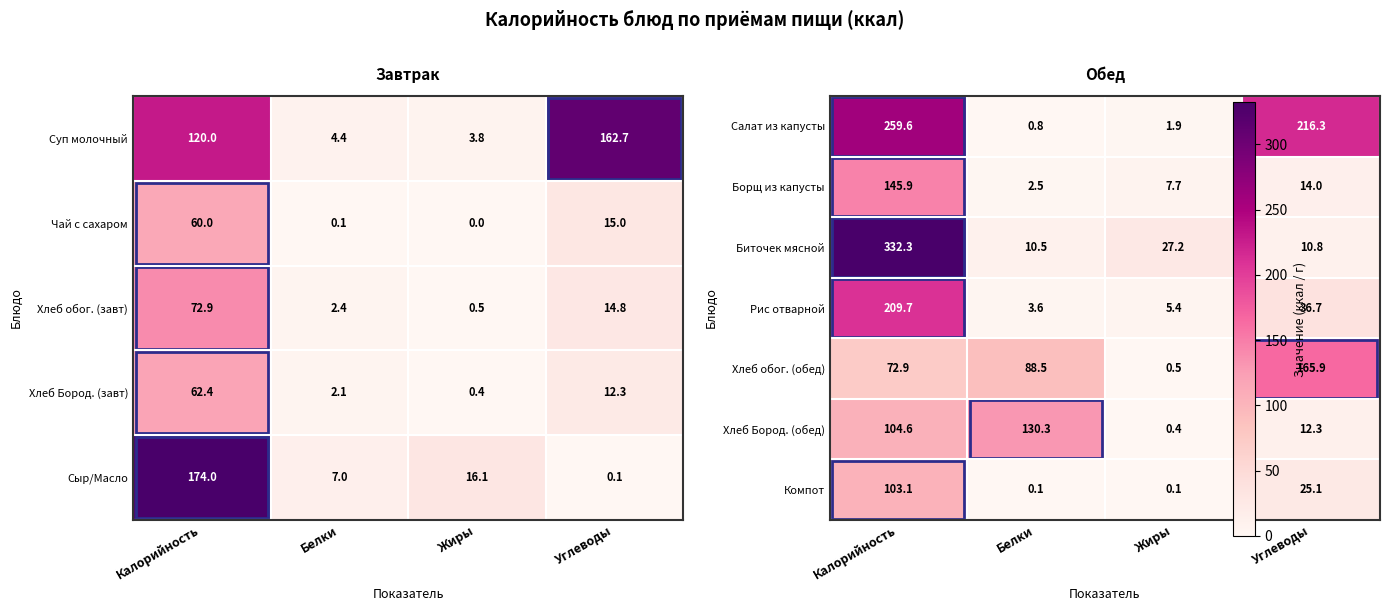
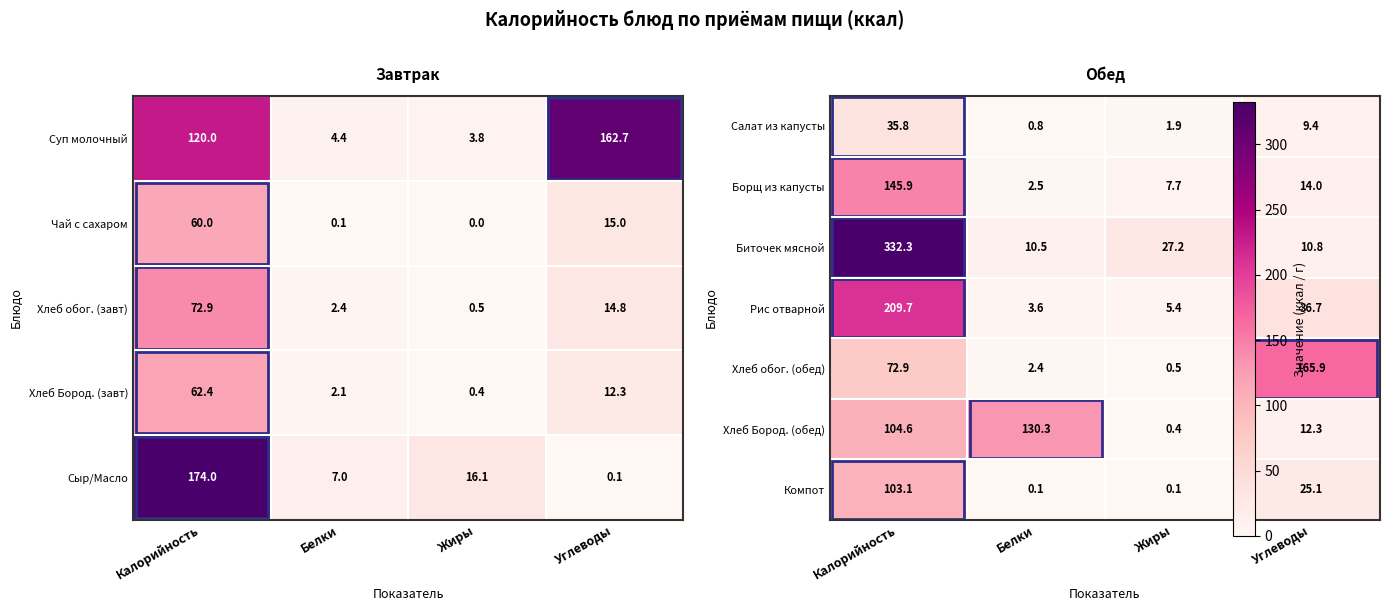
  {
    "Завтрак": {
      "Суп молочный": {
        "Калорийность": 120.0,
        "Белки": 4.4,
        "Жиры": 3.8,
        "Углеводы": 162.7
      },
      "Чай с сахаром": {
        "Калорийность": 60.0,
        "Белки": 0.1,
        "Жиры": 0.0,
        "Углеводы": 15.0
      },
      "Хлеб обог. (завт)": {
        "Калорийность": 72.9,
        "Белки": 2.4,
        "Жиры": 0.5,
        "Углеводы": 14.8
      },
      "Хлеб Бород. (завт)": {
        "Калорийность": 62.4,
        "Белки": 2.1,
        "Жиры": 0.4,
        "Углеводы": 12.3
      },
      "Сыр/Масло": {
        "Калорийность": 174.0,
        "Белки": 7.0,
        "Жиры": 16.1,
        "Углеводы": 0.1
      }
    },
    "Обед": {
      "Салат из капусты": {
-       "Калорийность": 259.6,
+       "Калорийность": 35.8,
        "Белки": 0.8,
        "Жиры": 1.9,
-       "Углеводы": 216.3
+       "Углеводы": 9.4
      },
      "Борщ из капусты": {
        "Калорийность": 145.9,
        "Белки": 2.5,
        "Жиры": 7.7,
        "Углеводы": 14.0
      },
      "Биточек мясной": {
        "Калорийность": 332.3,
        "Белки": 10.5,
        "Жиры": 27.2,
        "Углеводы": 10.8
      },
      "Рис отварной": {
        "Калорийность": 209.7,
        "Белки": 3.6,
        "Жиры": 5.4,
        "Углеводы": 36.7
      },
      "Хлеб обог. (обед)": {
        "Калорийность": 72.9,
-       "Белки": 88.5,
+       "Белки": 2.4,
        "Жиры": 0.5,
        "Углеводы": 165.9
      },
      "Хлеб Бород. (обед)": {
        "Калорийность": 104.6,
        "Белки": 130.3,
        "Жиры": 0.4,
        "Углеводы": 12.3
      },
      "Компот": {
        "Калорийность": 103.1,
        "Белки": 0.1,
        "Жиры": 0.1,
        "Углеводы": 25.1
      }
    }
  }
